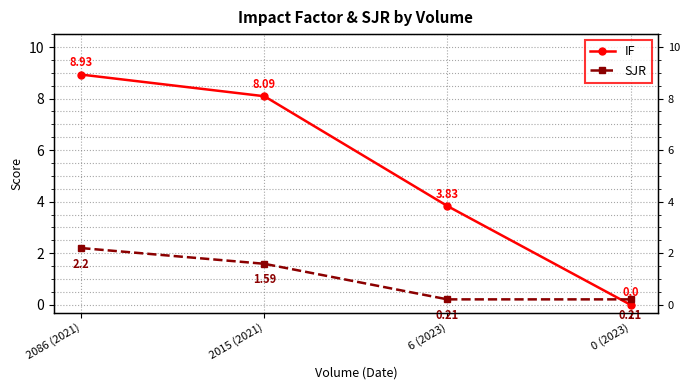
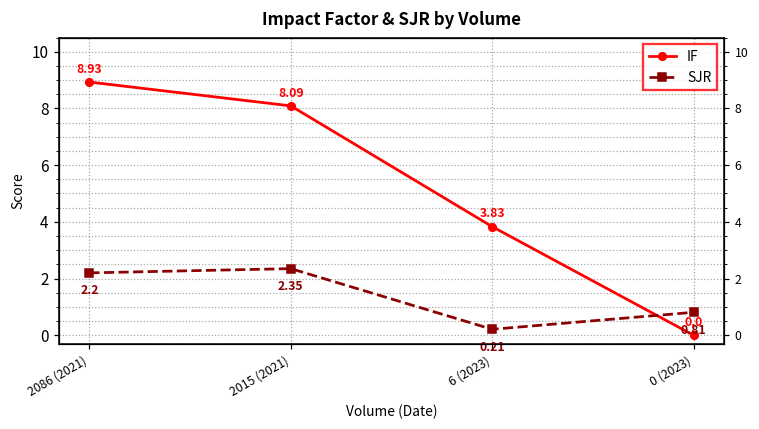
  {
    "IF": {
      "2086 (2021)": 8.93,
      "2015 (2021)": 8.09,
      "6 (2023)": 3.83
    },
    "SJR": {
      "2086 (2021)": 2.2,
-     "2015 (2021)": 1.59,
+     "2015 (2021)": 2.35,
      "6 (2023)": 0.21,
-     "0 (2023)": 0.21
+     "0 (2023)": 0.81
    }
  }
